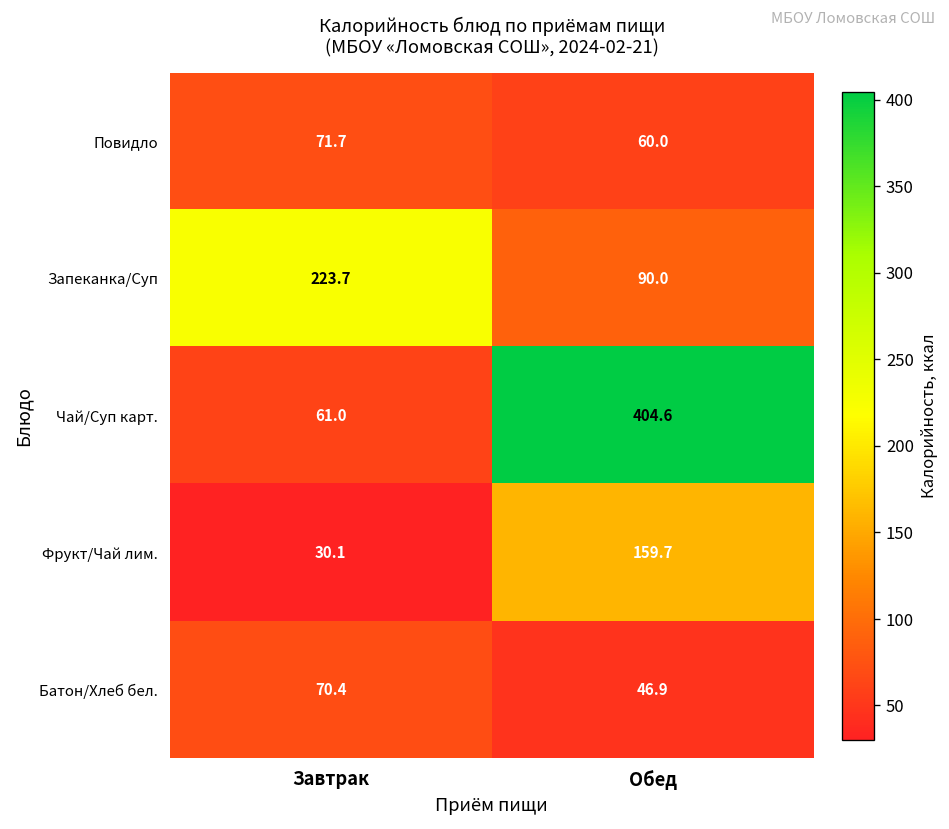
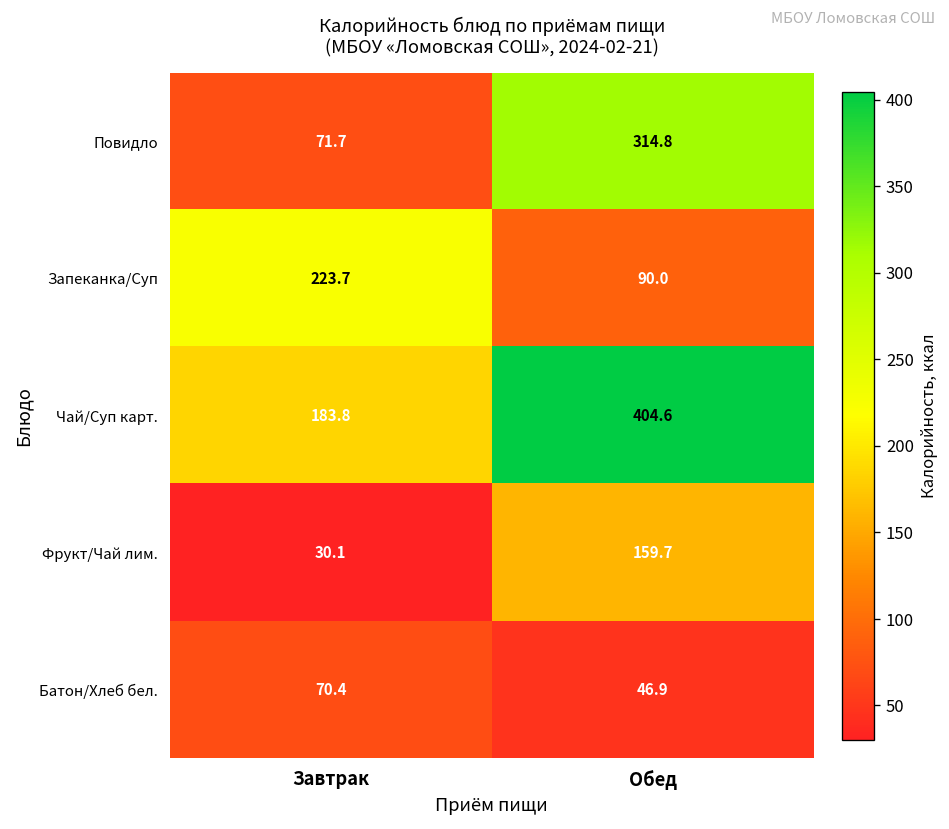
  {
    "Повидло": {
      "Завтрак": 71.7,
-     "Обед": 60.0
+     "Обед": 314.8
    },
    "Запеканка/Суп": {
      "Завтрак": 223.7,
      "Обед": 90.0
    },
    "Чай/Суп карт.": {
-     "Завтрак": 61.0,
+     "Завтрак": 183.8,
      "Обед": 404.6
    },
    "Фрукт/Чай лим.": {
      "Завтрак": 30.1,
      "Обед": 159.7
    },
    "Батон/Хлеб бел.": {
      "Завтрак": 70.4,
      "Обед": 46.9
    }
  }
